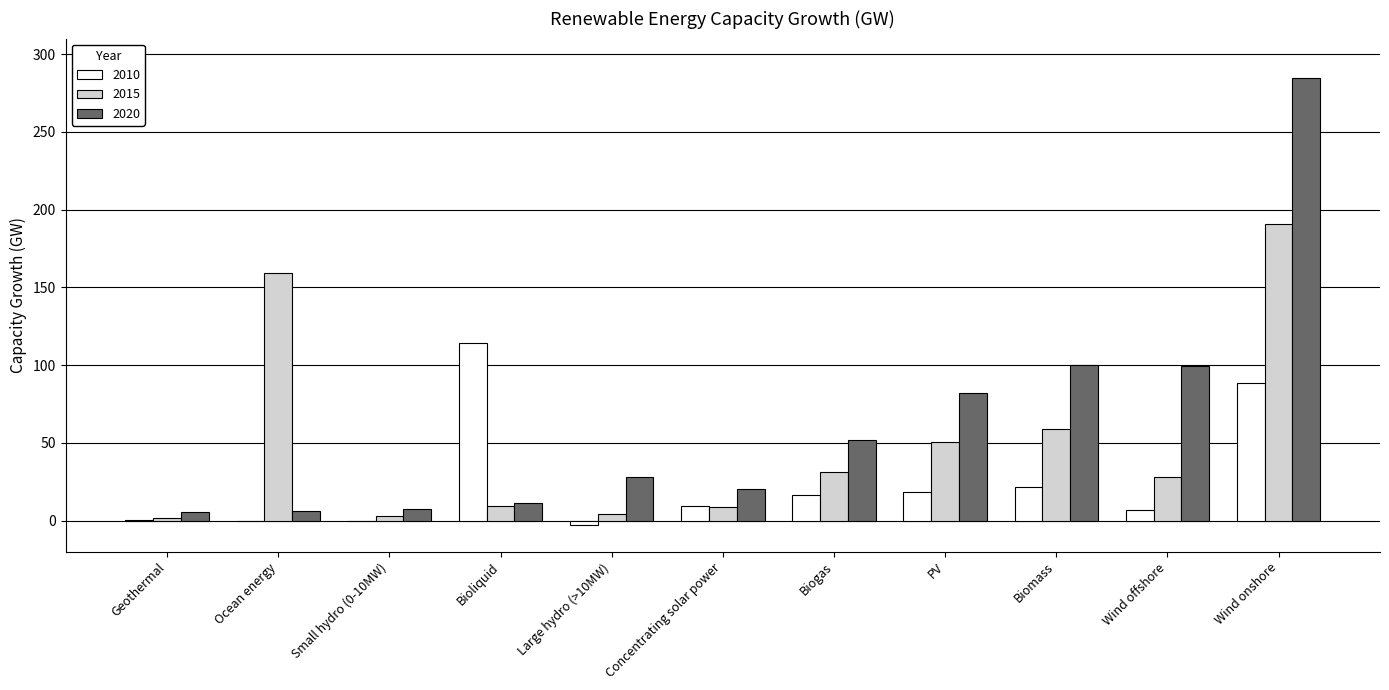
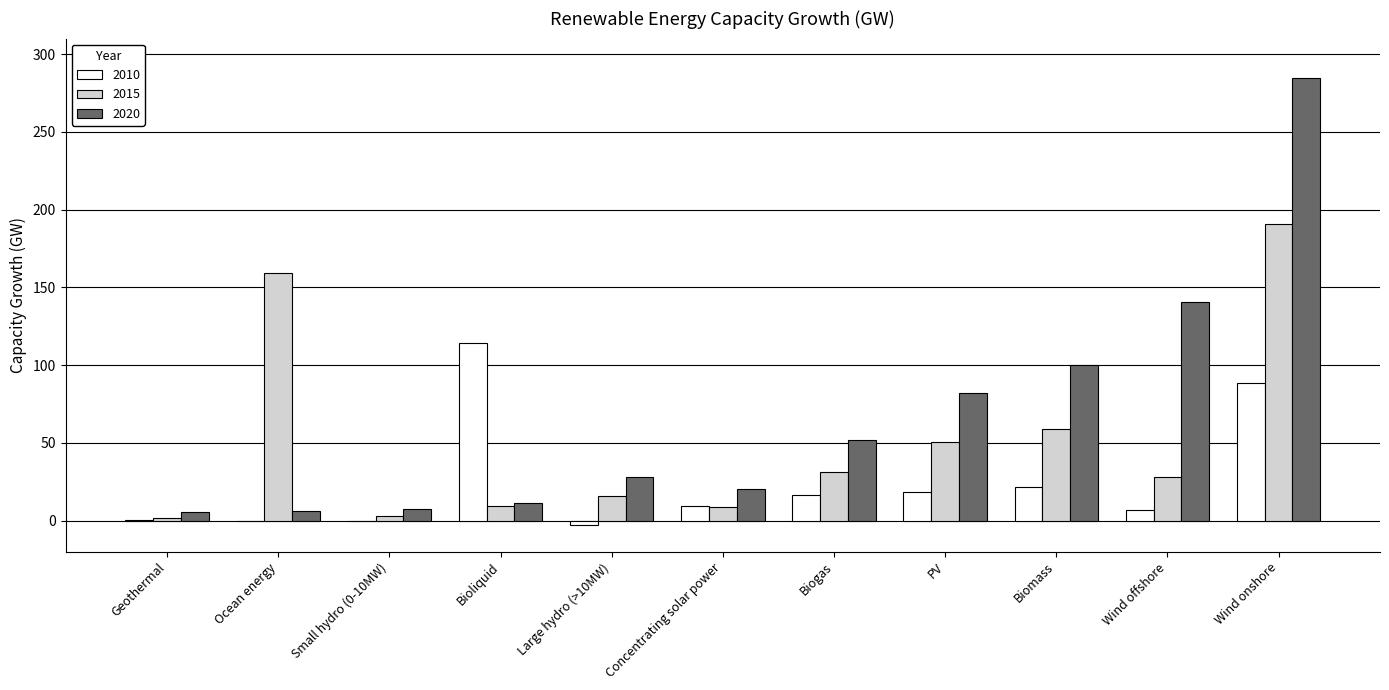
  {
    "2010": {
      "Ocean energy": 0,
      "Bioliquid": 114,
      "Large hydro (>10MW)": -3,
      "Concentrating solar power": 9,
      "Biogas": 16,
      "PV": 19,
      "Biomass": 22,
      "Wind offshore": 7,
      "Wind onshore": 89
    },
    "2015": {
      "Geothermal": 2,
      "Ocean energy": 159,
      "Small hydro (0-10MW)": 3,
      "Bioliquid": 9,
-     "Large hydro (>10MW)": 5,
+     "Large hydro (>10MW)": 16,
      "Concentrating solar power": 9,
      "Biogas": 31,
      "PV": 50,
      "Biomass": 59,
      "Wind offshore": 28,
      "Wind onshore": 191
    },
    "2020": {
      "Geothermal": 5,
      "Ocean energy": 6,
      "Small hydro (0-10MW)": 8,
      "Bioliquid": 11,
      "Large hydro (>10MW)": 28,
      "Concentrating solar power": 20,
      "Biogas": 52,
      "PV": 82,
      "Biomass": 100,
-     "Wind offshore": 99,
+     "Wind offshore": 141,
      "Wind onshore": 285
    }
  }
